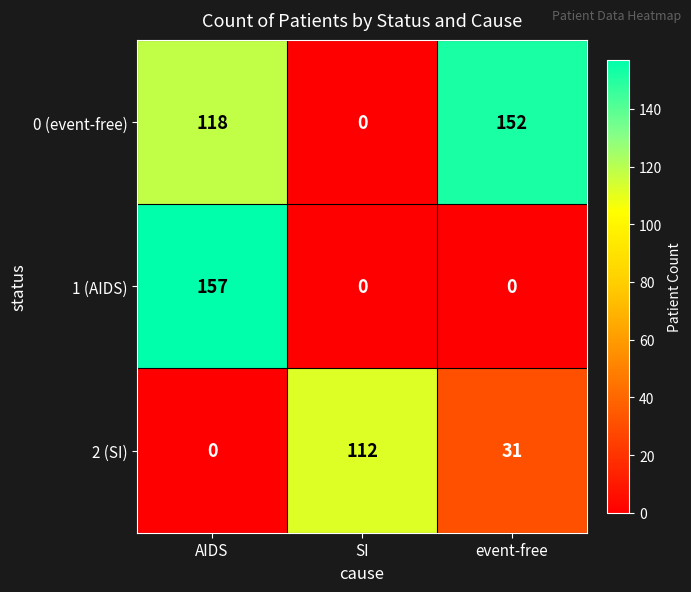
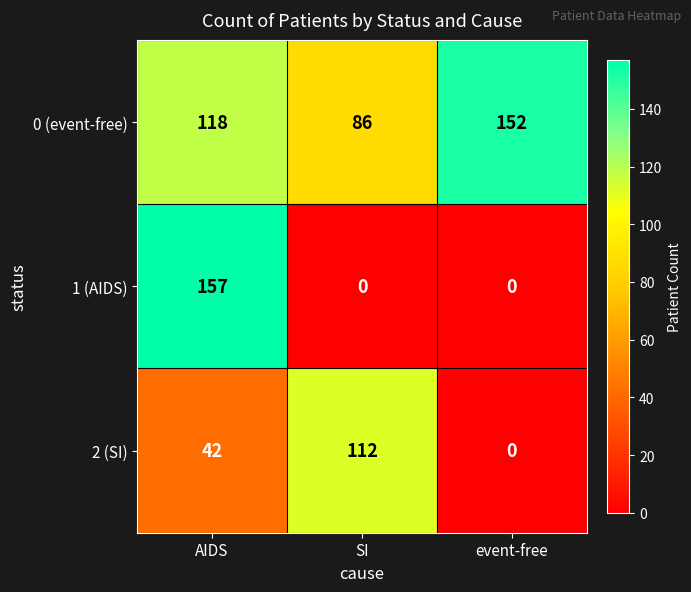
  {
    "0 (event-free)": {
      "AIDS": 118,
-     "SI": 0,
+     "SI": 86,
      "event-free": 152
    },
    "1 (AIDS)": {
      "AIDS": 157,
      "SI": 0,
      "event-free": 0
    },
    "2 (SI)": {
-     "AIDS": 0,
+     "AIDS": 42,
      "SI": 112,
-     "event-free": 31
+     "event-free": 0
    }
  }
